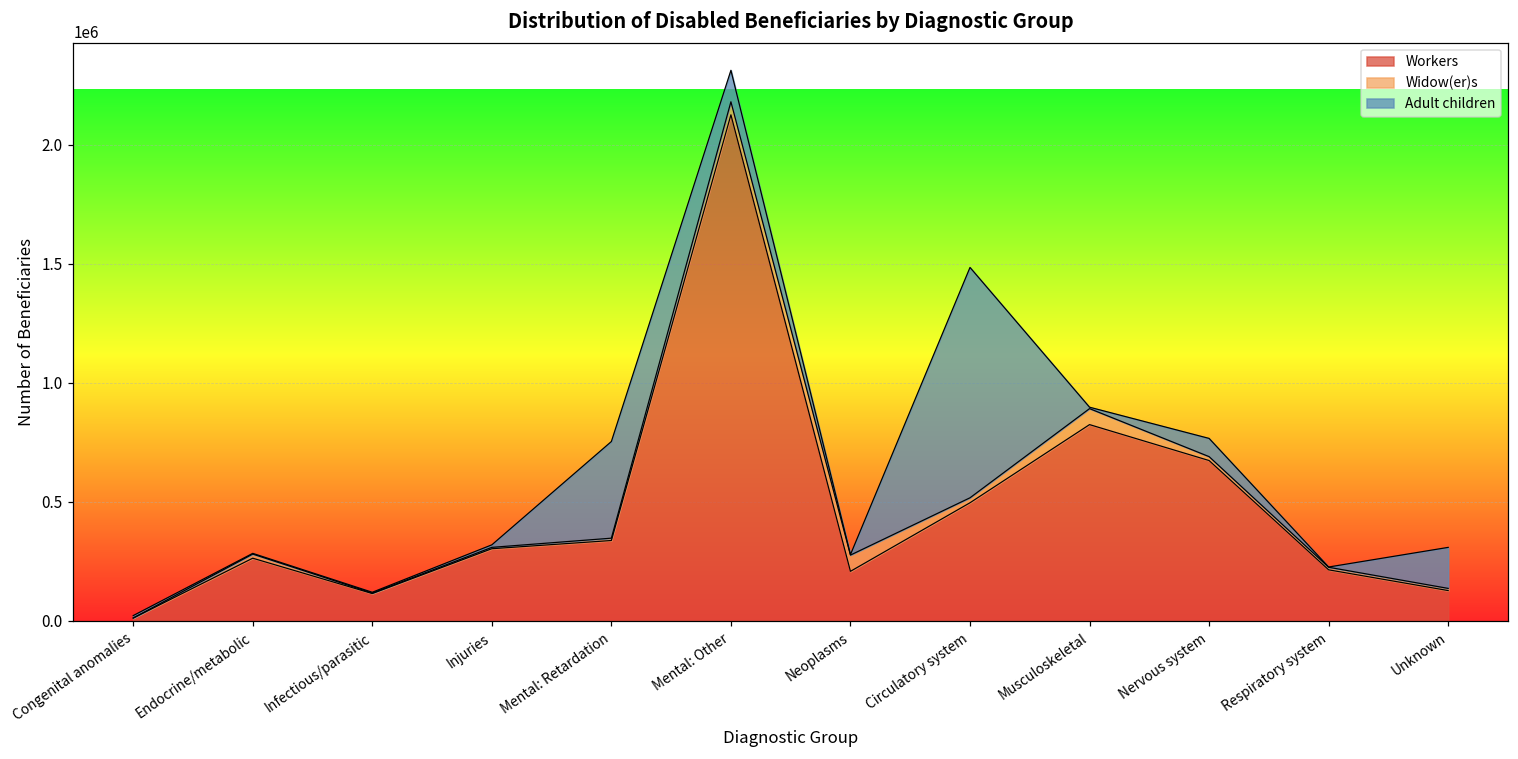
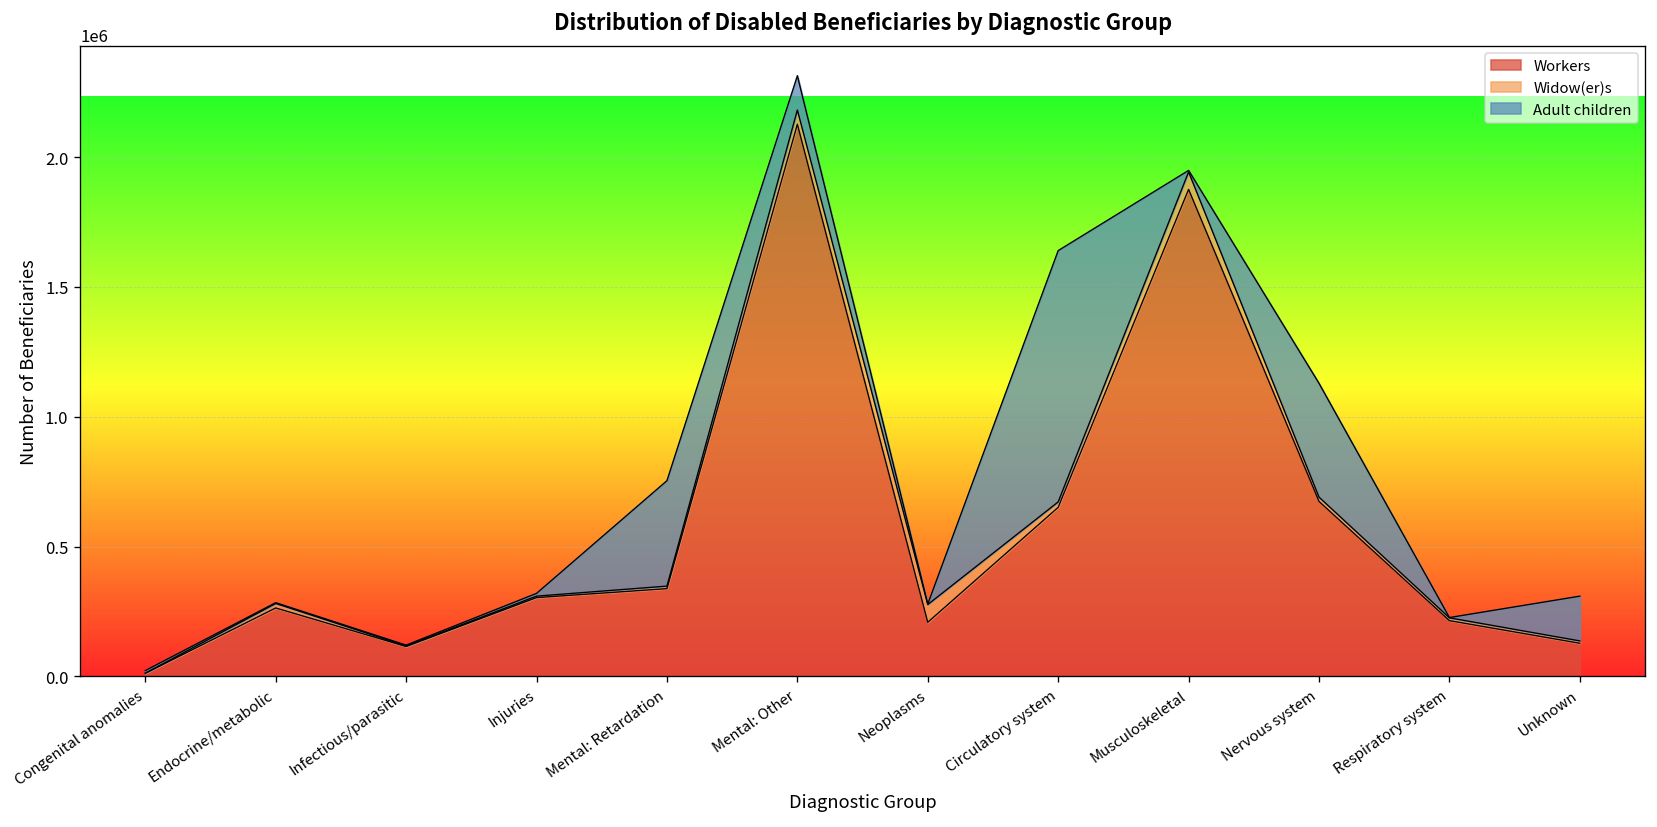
  {
    "Workers": {
      "Endocrine/metabolic": 260000,
      "Mental: Other": 2130000,
      "Neoplasms": 210000,
-     "Circulatory system": 500000,
-     "Musculoskeletal": 830000,
+     "Circulatory system": 650000,
+     "Musculoskeletal": 1880000,
      "Nervous system": 670000
    },
    "Widow(er)s": {
      "Mental: Other": 50000,
      "Circulatory system": 20000,
      "Nervous system": 20000
    },
    "Adult children": {
      "Mental: Retardation": 410000,
      "Mental: Other": 130000,
      "Circulatory system": 970000,
-     "Nervous system": 80000,
+     "Nervous system": 440000,
      "Unknown": 170000
    }
  }
